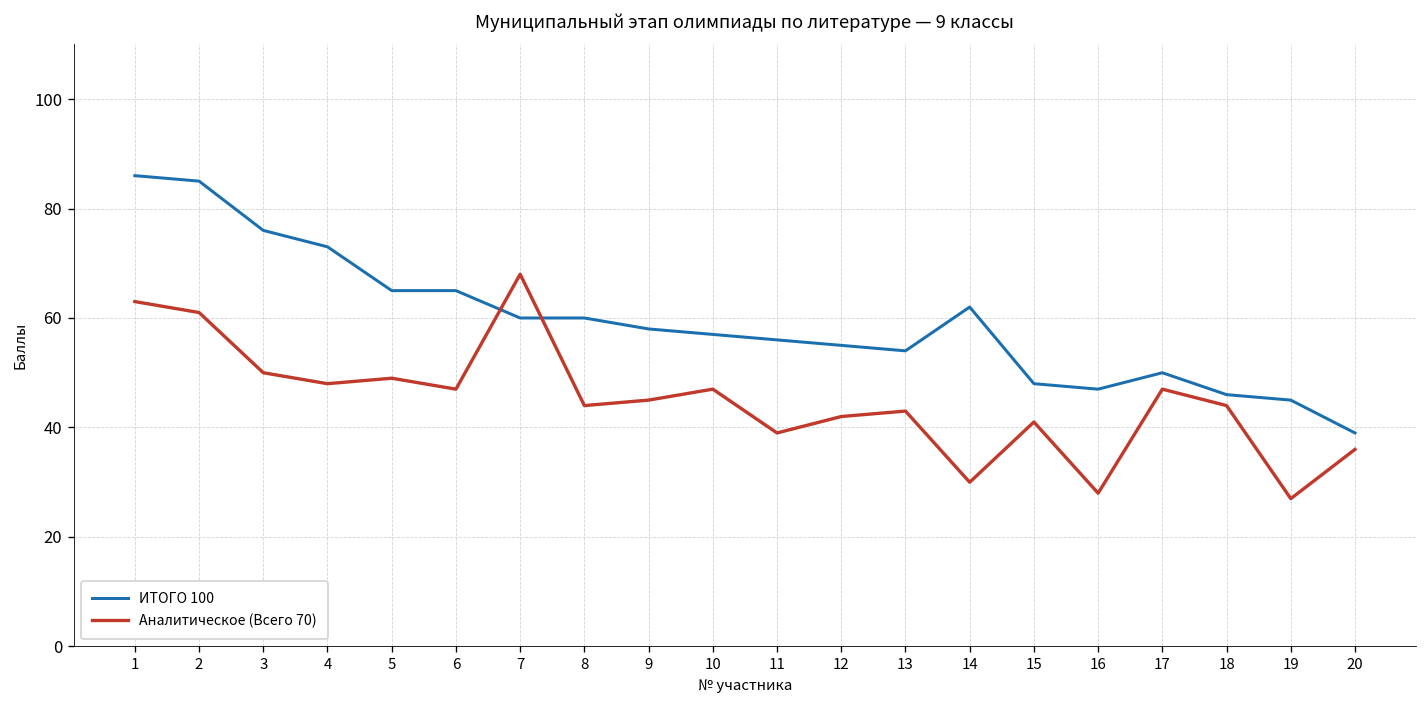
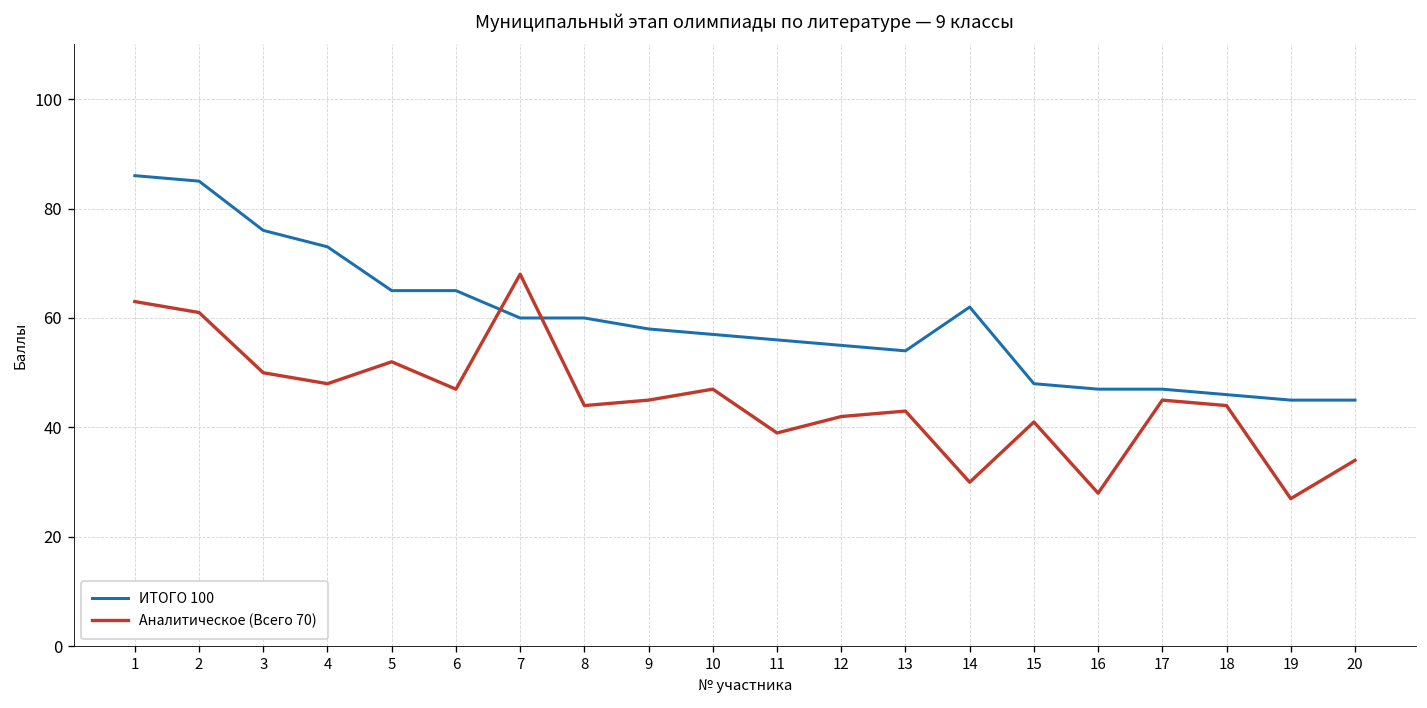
  {
    "ИТОГО 100": {
      "1": 86,
      "2": 85,
      "3": 76,
      "4": 73,
      "5": 65,
      "6": 65,
      "7": 60,
      "8": 60,
      "9": 58,
      "10": 57,
      "11": 56,
      "12": 55,
      "13": 54,
      "14": 62,
      "15": 48,
      "16": 47,
-     "17": 50,
+     "17": 47,
      "18": 46,
      "19": 45,
-     "20": 39
+     "20": 45
    },
    "Аналитическое (Всего 70)": {
      "1": 63,
      "2": 61,
      "3": 50,
      "4": 48,
-     "5": 49,
+     "5": 52,
      "6": 47,
      "7": 68,
      "8": 44,
      "9": 45,
      "10": 47,
      "11": 39,
      "12": 42,
      "13": 43,
      "14": 30,
      "15": 41,
      "16": 28,
-     "17": 47,
+     "17": 45,
      "18": 44,
      "19": 27,
-     "20": 36
+     "20": 34
    }
  }
